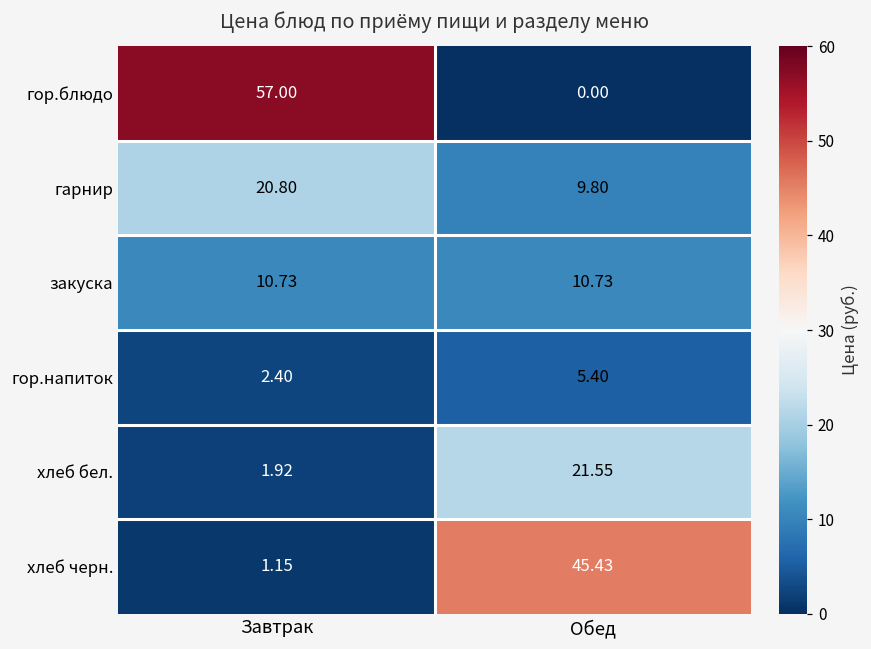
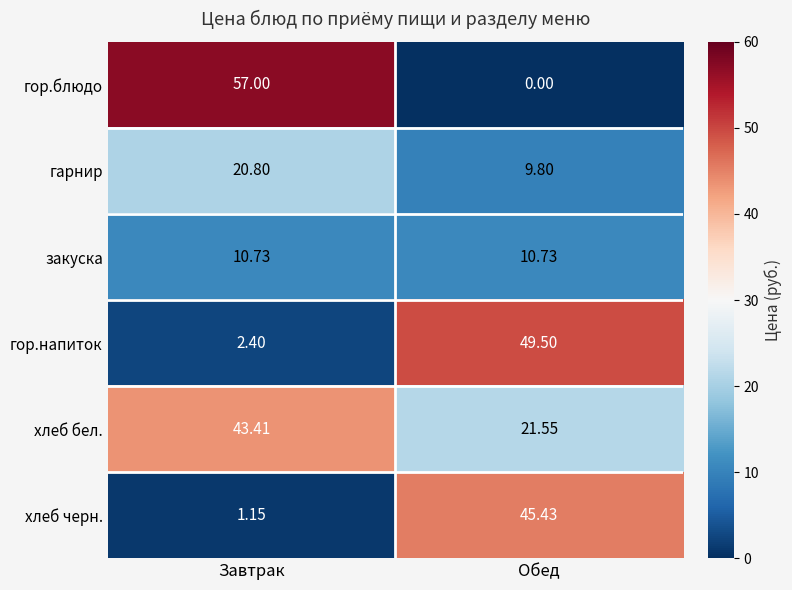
  {
    "гор.блюдо": {
      "Завтрак": 57.00,
      "Обед": 0.00
    },
    "гарнир": {
      "Завтрак": 20.80,
      "Обед": 9.80
    },
    "закуска": {
      "Завтрак": 10.73,
      "Обед": 10.73
    },
    "гор.напиток": {
      "Завтрак": 2.40,
-     "Обед": 5.40
+     "Обед": 49.50
    },
    "хлеб бел.": {
-     "Завтрак": 1.92,
+     "Завтрак": 43.41,
      "Обед": 21.55
    },
    "хлеб черн.": {
      "Завтрак": 1.15,
      "Обед": 45.43
    }
  }
